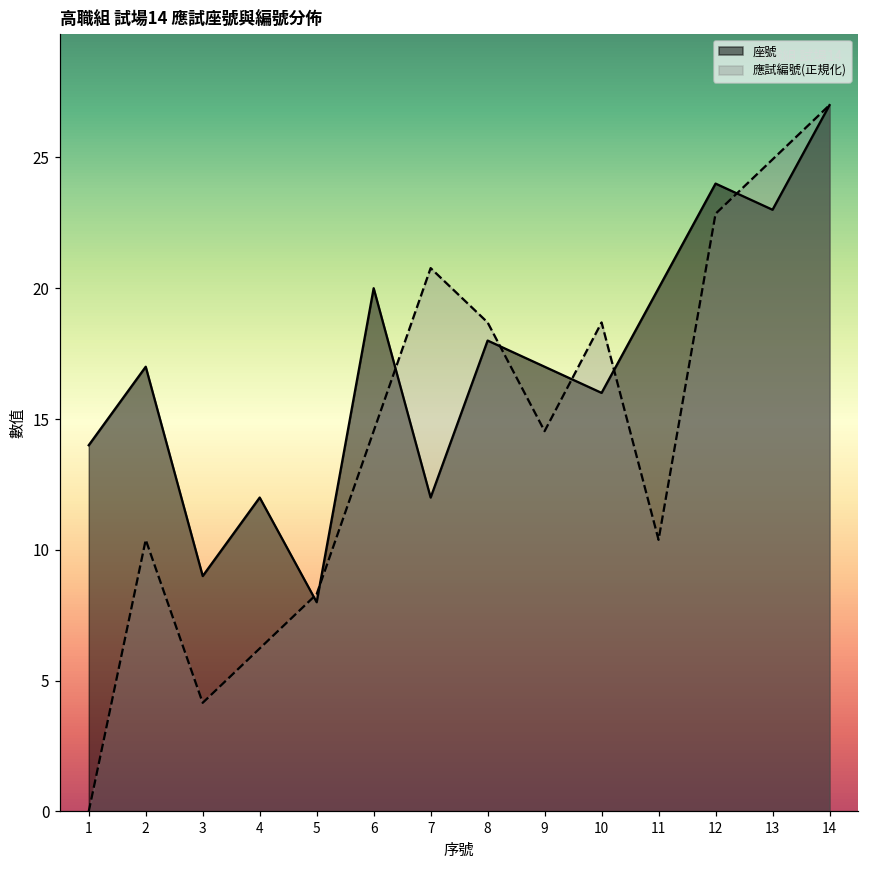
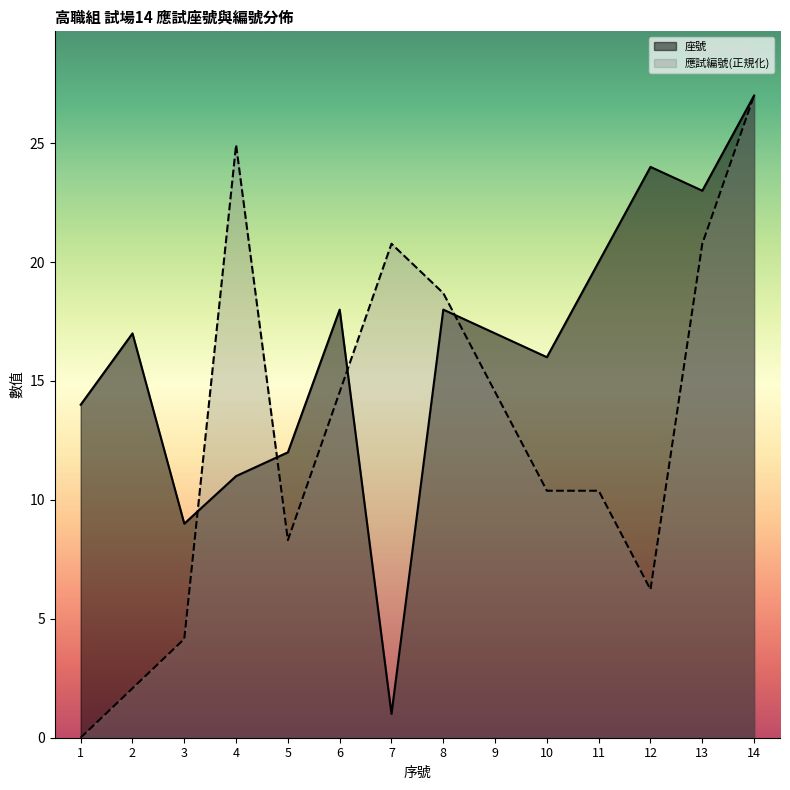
  {
    "座號": {
      "1": 14,
      "2": 17,
      "3": 9,
-     "4": 12,
-     "5": 8,
-     "6": 20,
-     "7": 12,
+     "4": 11,
+     "5": 12,
+     "6": 18,
+     "7": 1,
      "8": 18,
      "9": 17,
      "10": 16,
      "11": 20,
      "12": 24,
      "13": 23
    },
    "應試編號(正規化)": {
      "1": 0.0,
-     "2": 10.4,
+     "2": 2.1,
      "3": 4.2,
-     "4": 6.2,
+     "4": 24.9,
      "5": 8.3,
      "6": 14.5,
      "7": 20.8,
      "8": 18.7,
      "9": 14.5,
-     "10": 18.7,
+     "10": 10.4,
      "11": 10.4,
-     "12": 22.8,
-     "13": 24.9
+     "12": 6.2,
+     "13": 20.8
    }
  }
